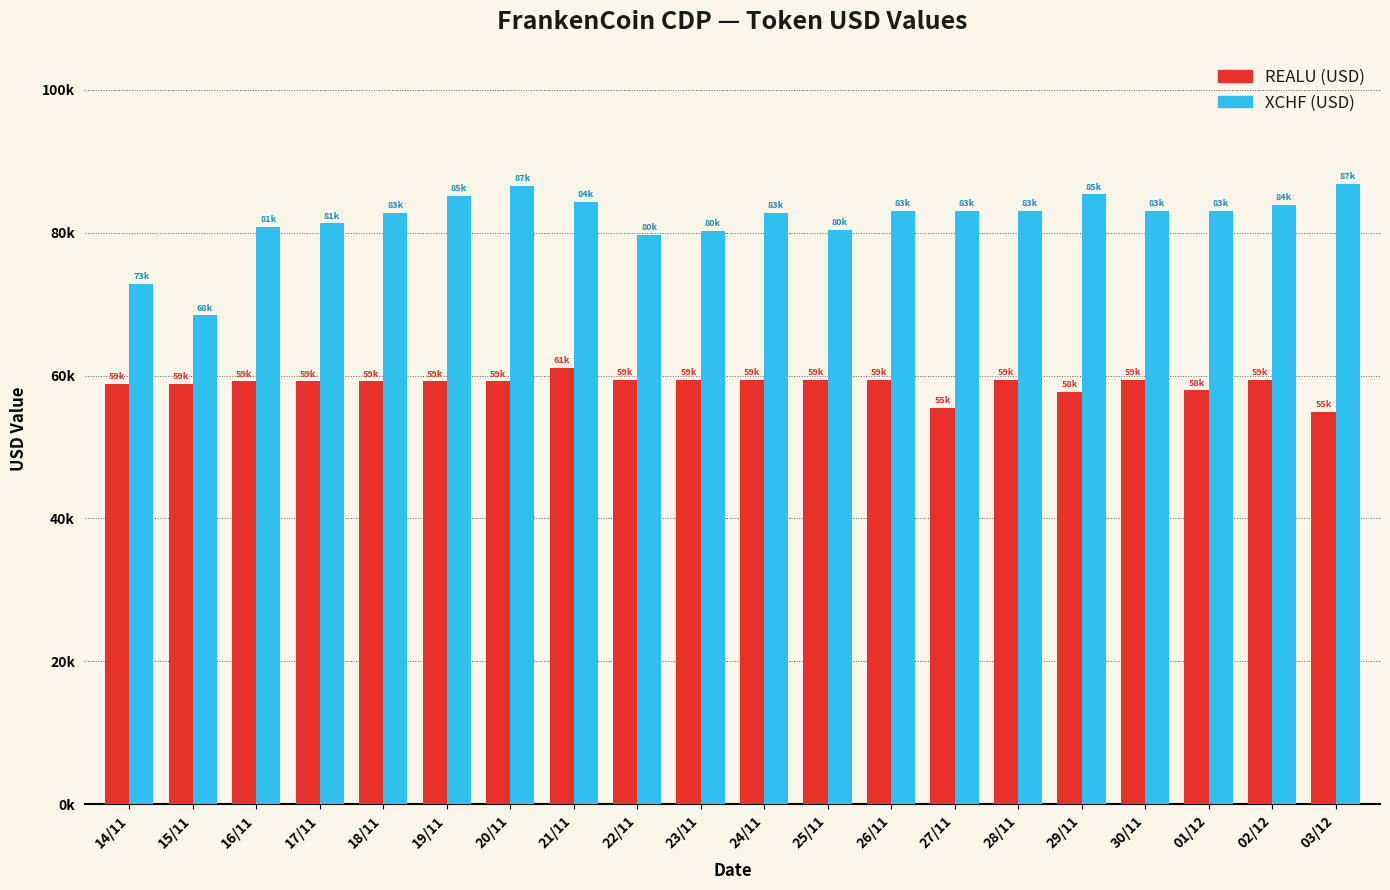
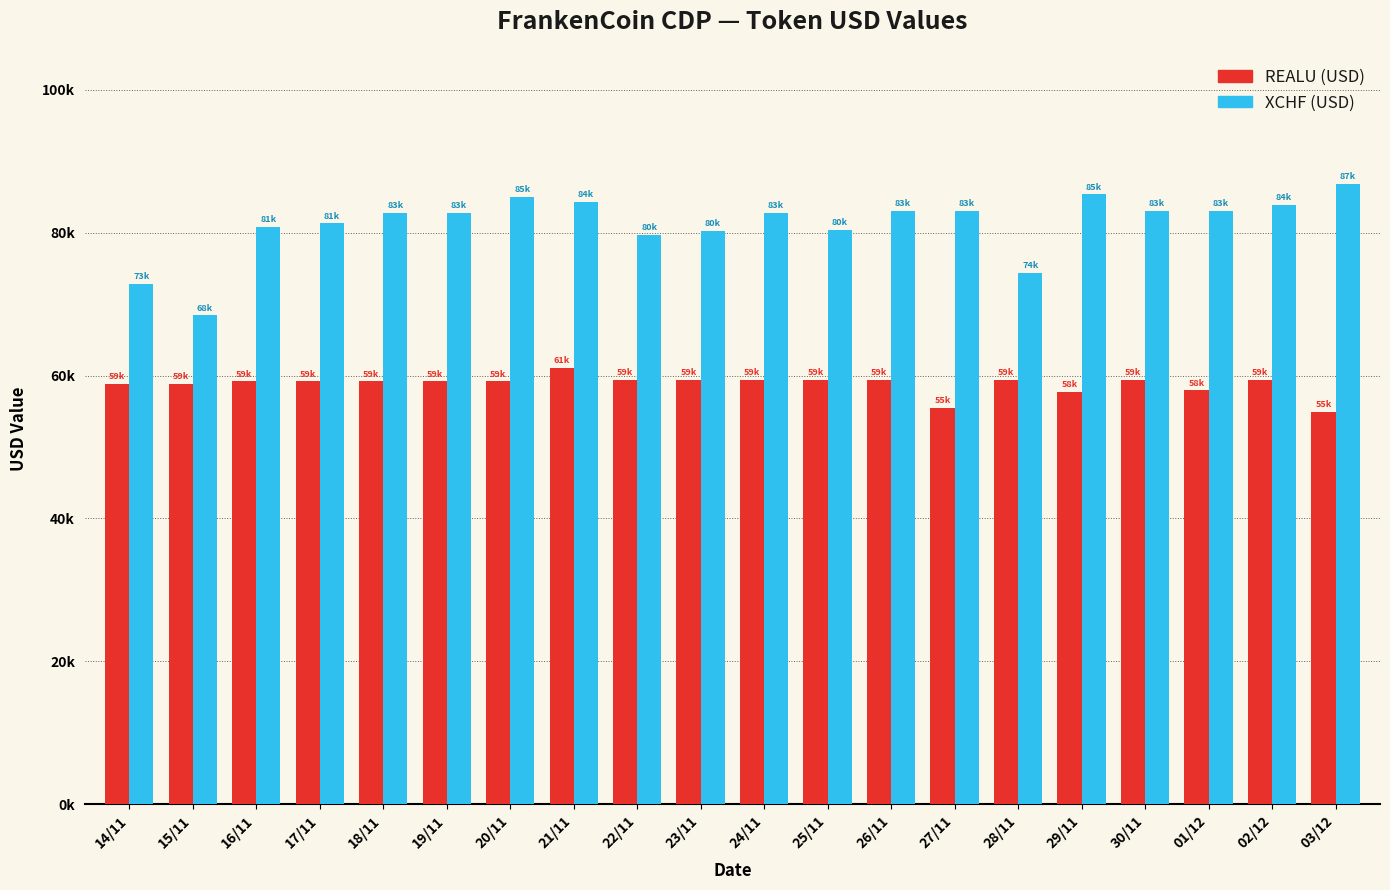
  {
    "REALU (USD)": {
      "14/11": "59k",
      "15/11": "59k",
      "16/11": "59k",
      "17/11": "59k",
      "18/11": "59k",
      "19/11": "59k",
      "20/11": "59k",
      "21/11": "61k",
      "22/11": "59k",
      "23/11": "59k",
      "24/11": "59k",
      "25/11": "59k",
      "26/11": "59k",
      "27/11": "55k",
      "28/11": "59k",
      "29/11": "58k",
      "30/11": "59k",
      "01/12": "58k",
      "02/12": "59k",
      "03/12": "55k"
    },
    "XCHF (USD)": {
      "14/11": "73k",
      "15/11": "68k",
      "16/11": "81k",
      "17/11": "81k",
      "18/11": "83k",
-     "19/11": "85k",
-     "20/11": "87k",
+     "19/11": "83k",
+     "20/11": "85k",
      "21/11": "84k",
      "22/11": "80k",
      "23/11": "80k",
      "24/11": "83k",
      "25/11": "80k",
      "26/11": "83k",
      "27/11": "83k",
-     "28/11": "83k",
+     "28/11": "74k",
      "29/11": "85k",
      "30/11": "83k",
      "01/12": "83k",
      "02/12": "84k",
      "03/12": "87k"
    }
  }
